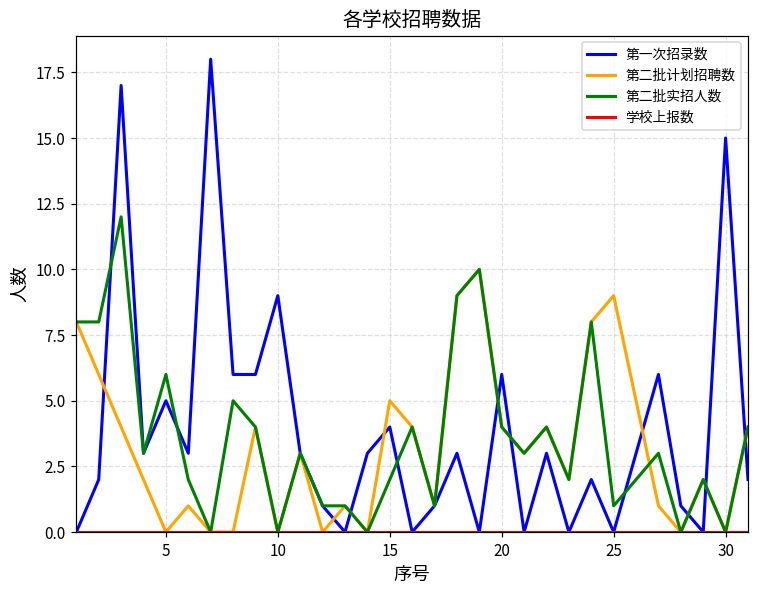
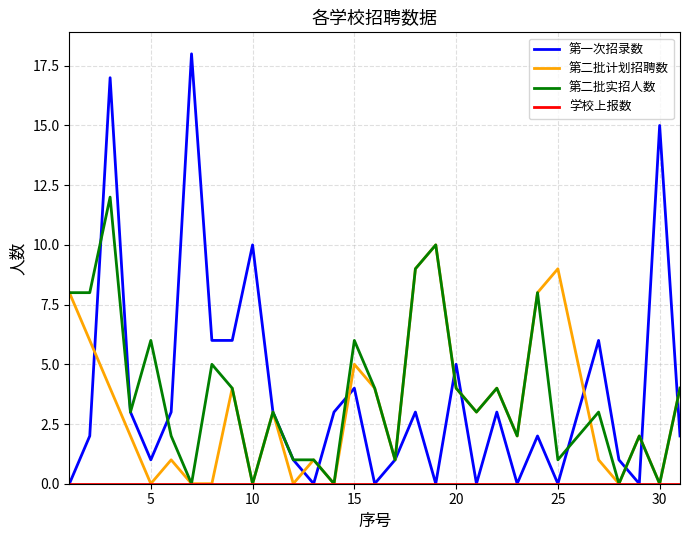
  {
    "第一次招录数": {
-     "5": 5,
-     "10": 9,
+     "5": 1,
+     "10": 10,
      "15": 4,
-     "20": 6,
+     "20": 5,
      "30": 15
    },
    "第二批计划招聘数": {
      "15": 5,
      "25": 9
    },
    "第二批实招人数": {
      "5": 6,
-     "15": 2,
+     "15": 6,
      "25": 1
    },
    "学校上报数": {
      "15": 0,
      "20": 0
    }
  }
